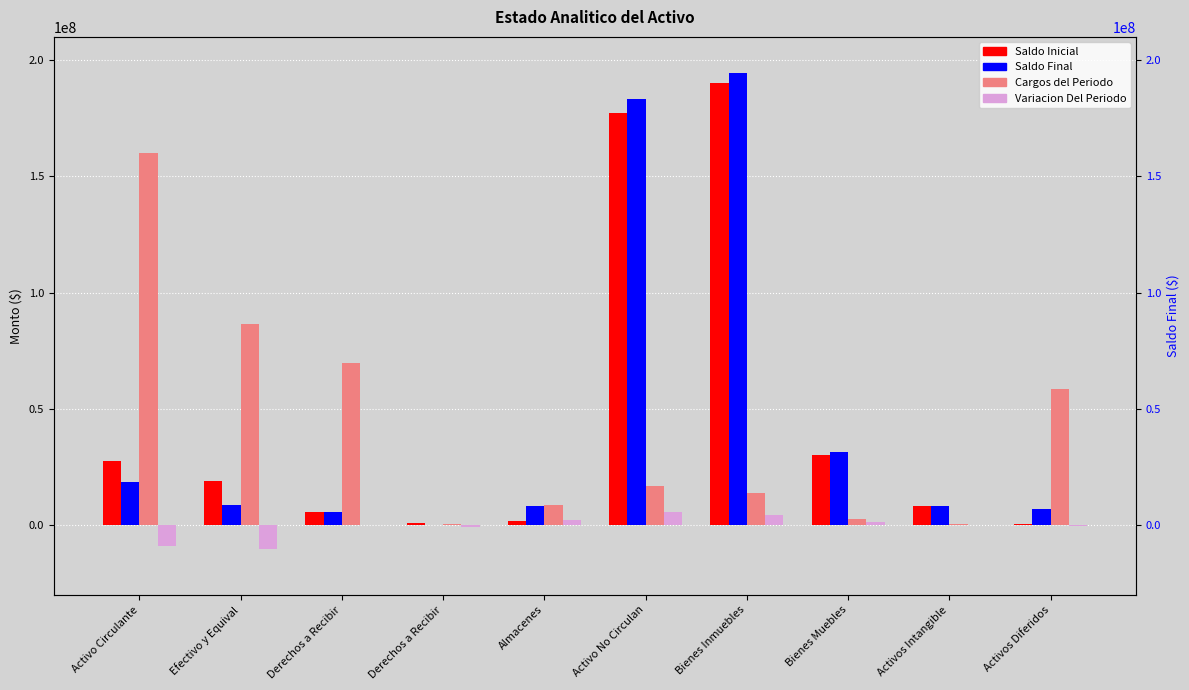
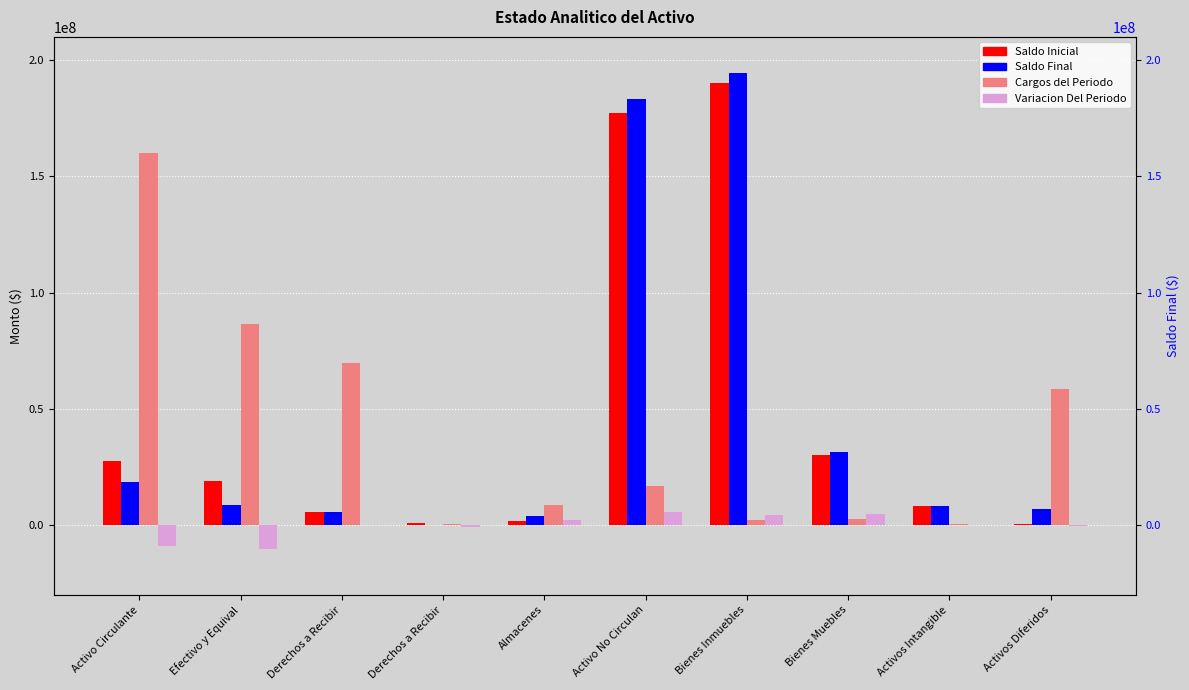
  {
    "Saldo Inicial": {
      "Activo Circulante": 28000000,
      "Efectivo y Equival": 19000000,
      "Almacenes": 2000000,
      "Activo No Circulan": 177000000,
      "Bienes Inmuebles": 190000000,
      "Bienes Muebles": 30000000,
      "Activos Intangible": 8000000
    },
    "Saldo Final": {
      "Activo Circulante": 19000000,
      "Efectivo y Equival": 9000000,
-     "Almacenes": 8000000,
+     "Almacenes": 4000000,
      "Activo No Circulan": 183000000,
      "Bienes Inmuebles": 194000000,
      "Bienes Muebles": 32000000,
      "Activos Intangible": 8000000,
      "Activos Diferidos": 7000000
    },
    "Cargos del Periodo": {
      "Activo Circulante": 160000000,
      "Efectivo y Equival": 87000000,
      "Almacenes": 9000000,
      "Activo No Circulan": 17000000,
-     "Bienes Inmuebles": 14000000,
+     "Bienes Inmuebles": 2000000,
      "Bienes Muebles": 3000000,
      "Activos Diferidos": 59000000
    },
    "Variacion Del Periodo": {
      "Activo Circulante": -9000000,
      "Efectivo y Equival": -10000000,
      "Almacenes": 2000000,
      "Activo No Circulan": 6000000,
      "Bienes Inmuebles": 4000000,
-     "Bienes Muebles": 1000000
+     "Bienes Muebles": 5000000
    }
  }
